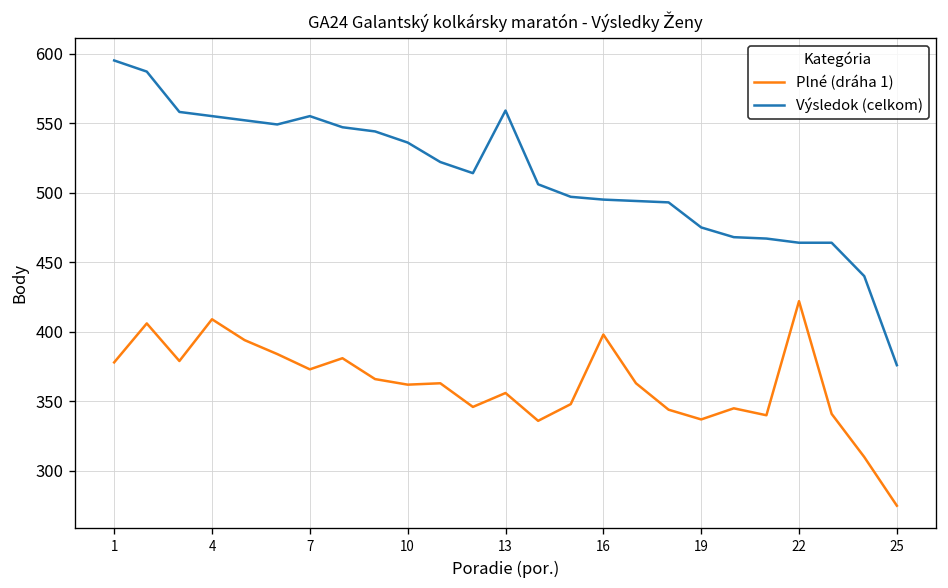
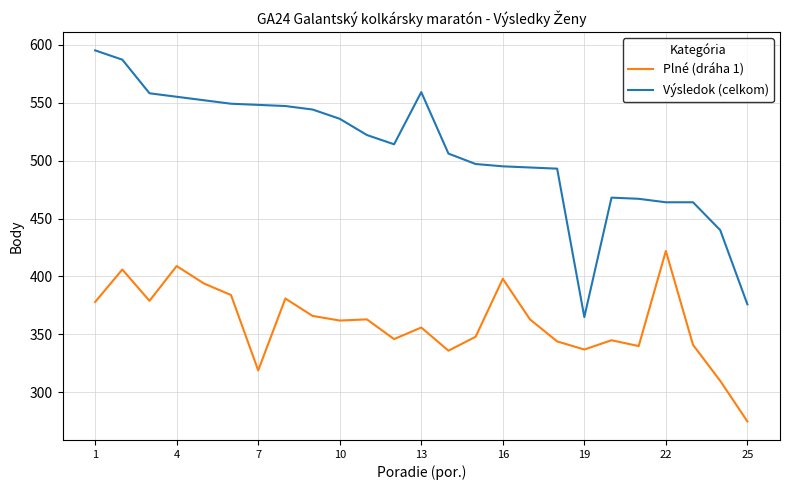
  {
    "Plné (dráha 1)": {
      "1": 378,
      "4": 409,
-     "7": 373,
+     "7": 319,
      "10": 362,
      "13": 356,
      "16": 398,
      "19": 337,
      "22": 422,
      "25": 275
    },
    "Výsledok (celkom)": {
      "1": 595,
      "4": 555,
-     "7": 555,
+     "7": 548,
      "10": 536,
      "13": 559,
      "16": 495,
-     "19": 475,
+     "19": 365,
      "22": 464,
      "25": 376
    }
  }
